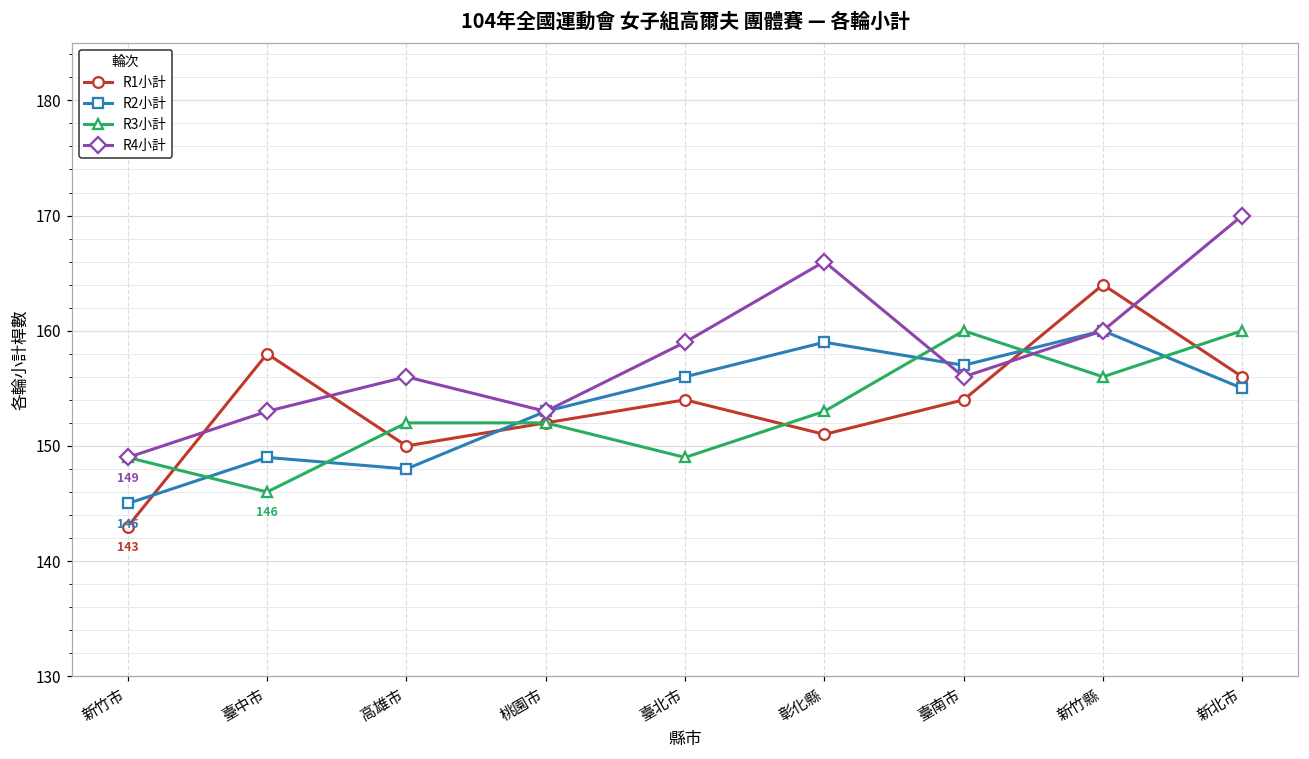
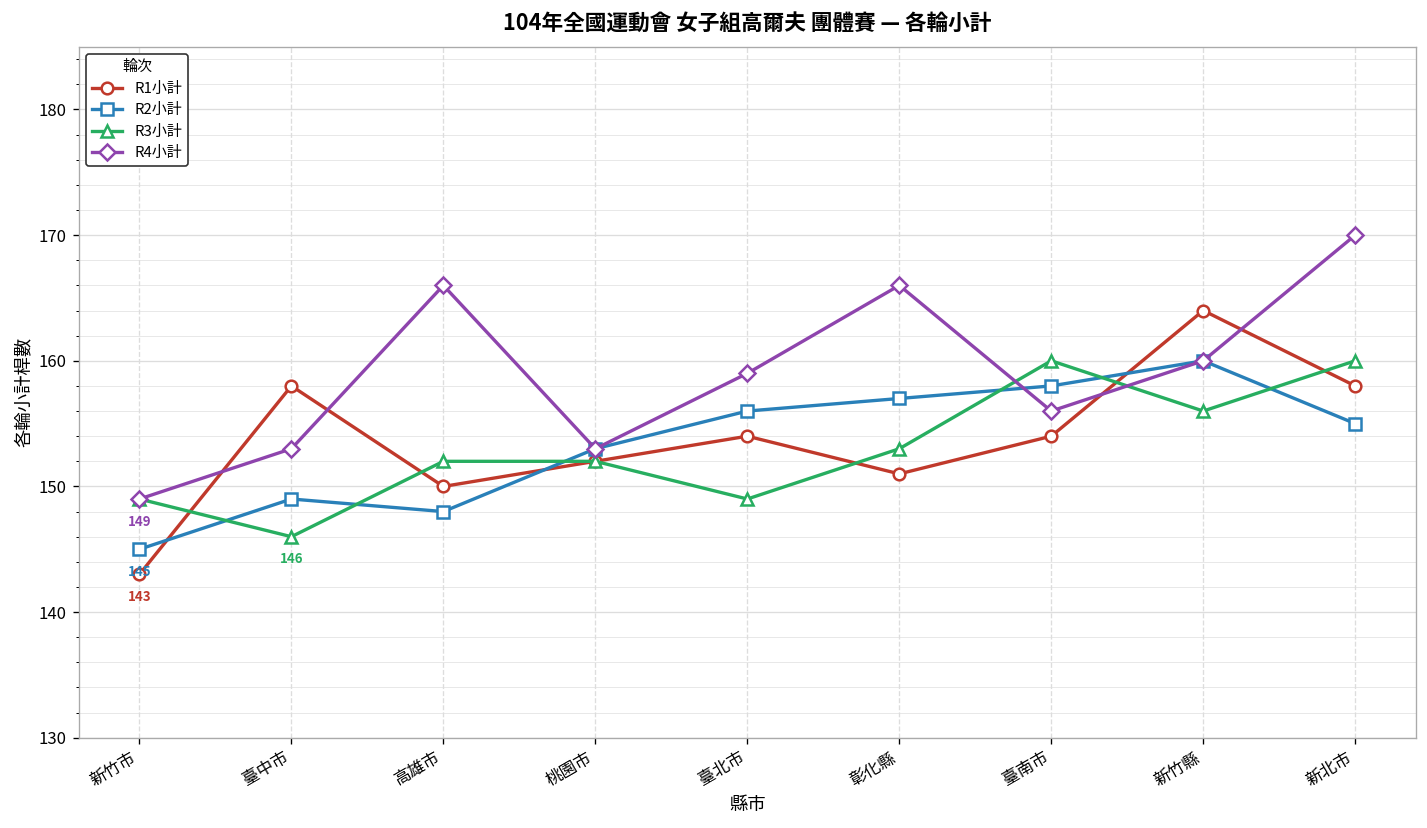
  {
    "R1小計": {
      "臺中市": 158,
      "高雄市": 150,
      "臺北市": 154,
      "彰化縣": 151,
      "臺南市": 154,
      "新竹縣": 164,
-     "新北市": 156
+     "新北市": 158
    },
    "R2小計": {
      "臺中市": 149,
      "高雄市": 148,
      "臺北市": 156,
-     "彰化縣": 159,
-     "臺南市": 157,
+     "彰化縣": 157,
+     "臺南市": 158,
      "新北市": 155
    },
    "R3小計": {
      "臺中市": 146
    },
    "R4小計": {
      "臺中市": 153,
-     "高雄市": 156,
+     "高雄市": 166,
      "臺北市": 159,
      "彰化縣": 166,
      "臺南市": 156,
      "新北市": 170
    }
  }
